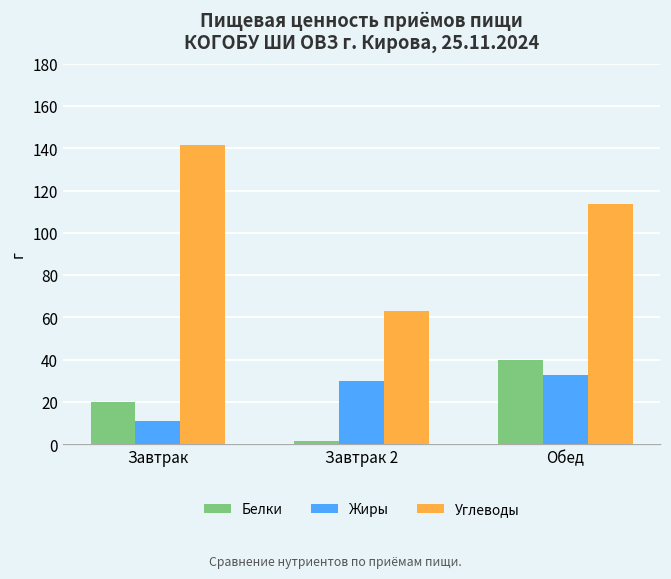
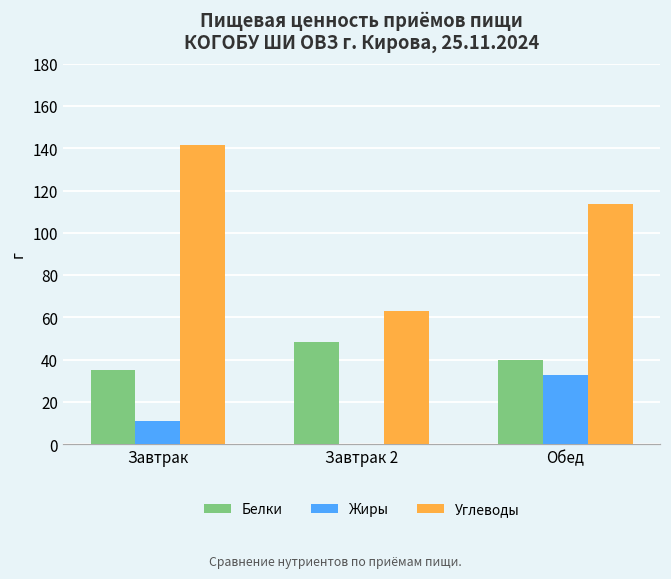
  {
    "Белки": {
-     "Завтрак": 20,
-     "Завтрак 2": 2,
+     "Завтрак": 35,
+     "Завтрак 2": 48,
      "Обед": 40
    },
    "Жиры": {
      "Завтрак": 11,
-     "Завтрак 2": 30,
+     "Завтрак 2": 0,
      "Обед": 33
    },
    "Углеводы": {
      "Завтрак": 142,
      "Завтрак 2": 63,
      "Обед": 114
    }
  }
